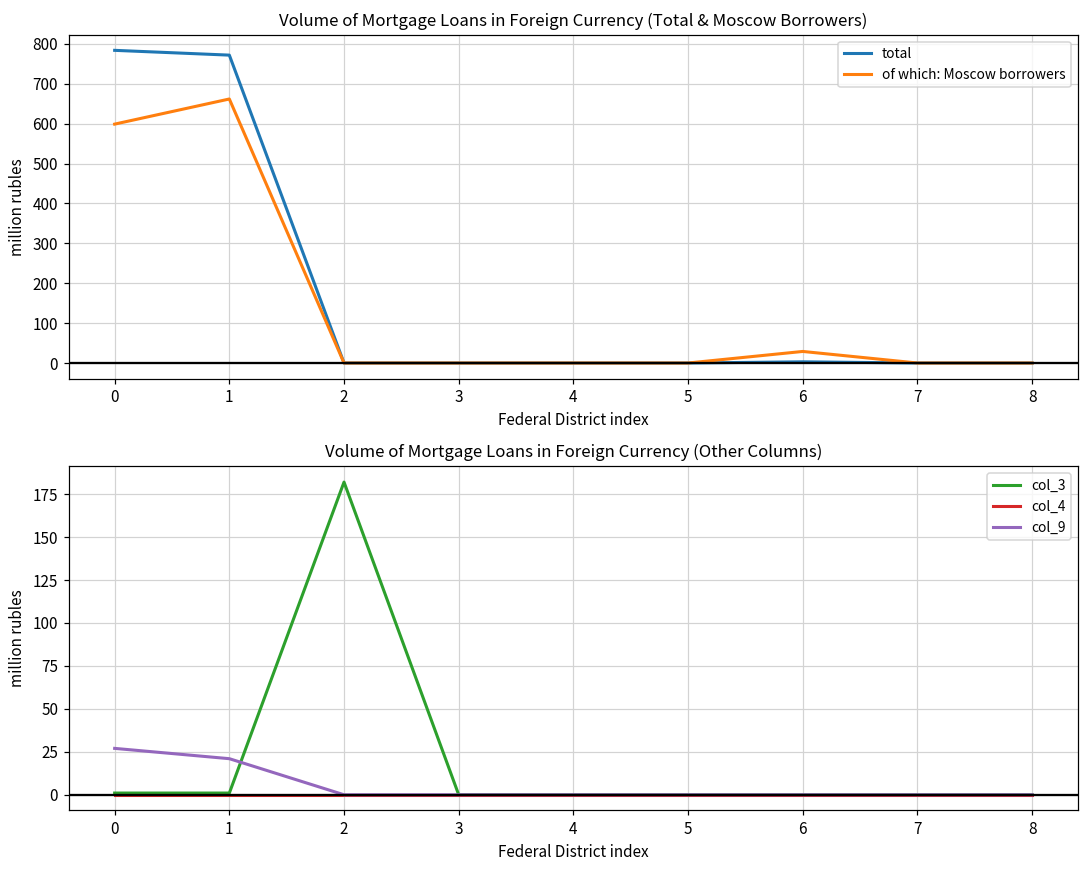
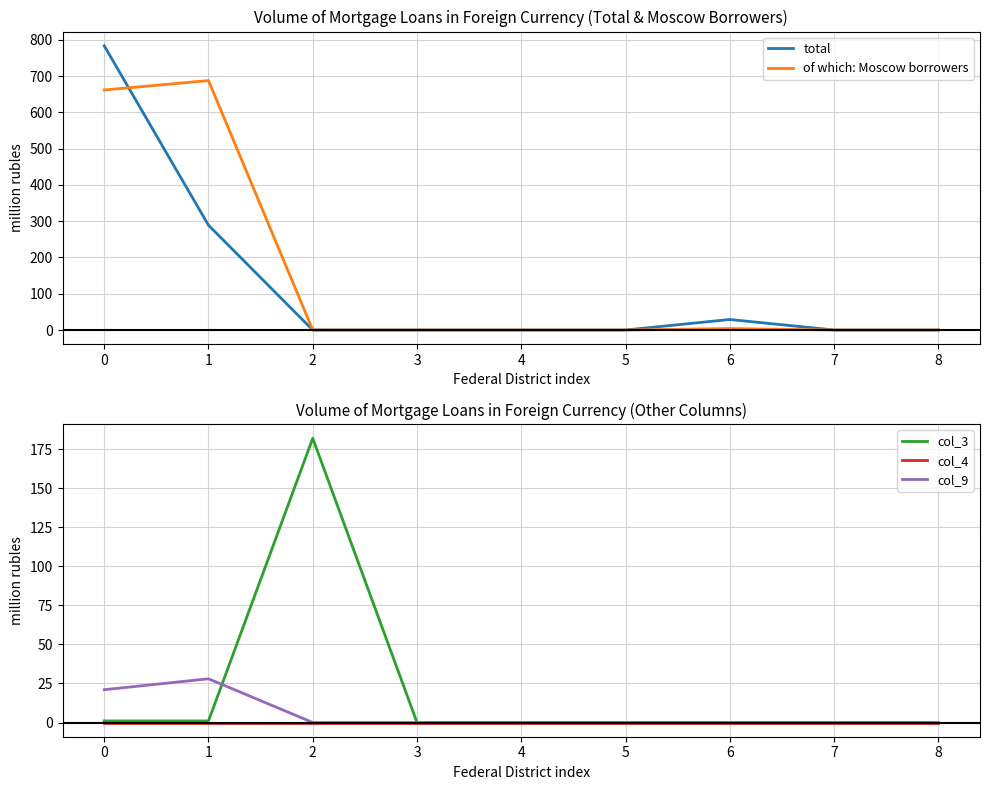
  {
    "Volume of Mortgage Loans in Foreign Currency (Total & Moscow Borrowers)": {
      "total": {
        "0": 780,
-       "1": 770,
-       "6": 0
+       "1": 290,
+       "6": 30
      },
      "of which: Moscow borrowers": {
-       "0": 600,
-       "1": 660,
-       "6": 30
+       "0": 660,
+       "1": 690,
+       "6": 0
      }
    },
    "Volume of Mortgage Loans in Foreign Currency (Other Columns)": {
      "col_3": {
        "2": 182
      },
      "col_9": {
-       "0": 27,
-       "1": 21
+       "0": 21,
+       "1": 28
      }
    }
  }
